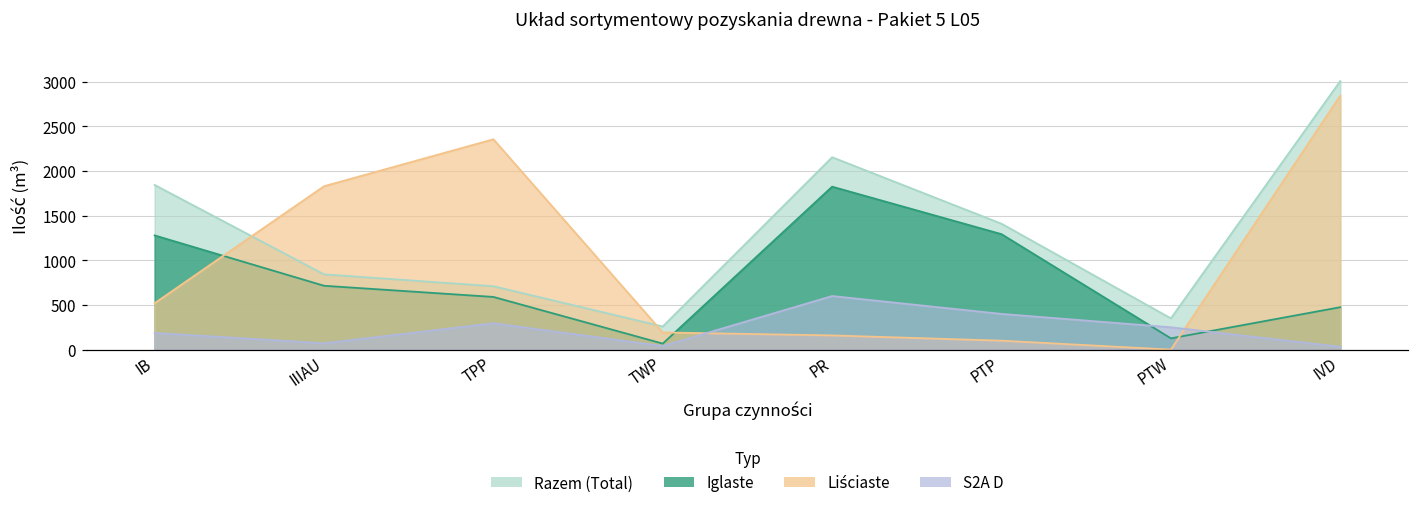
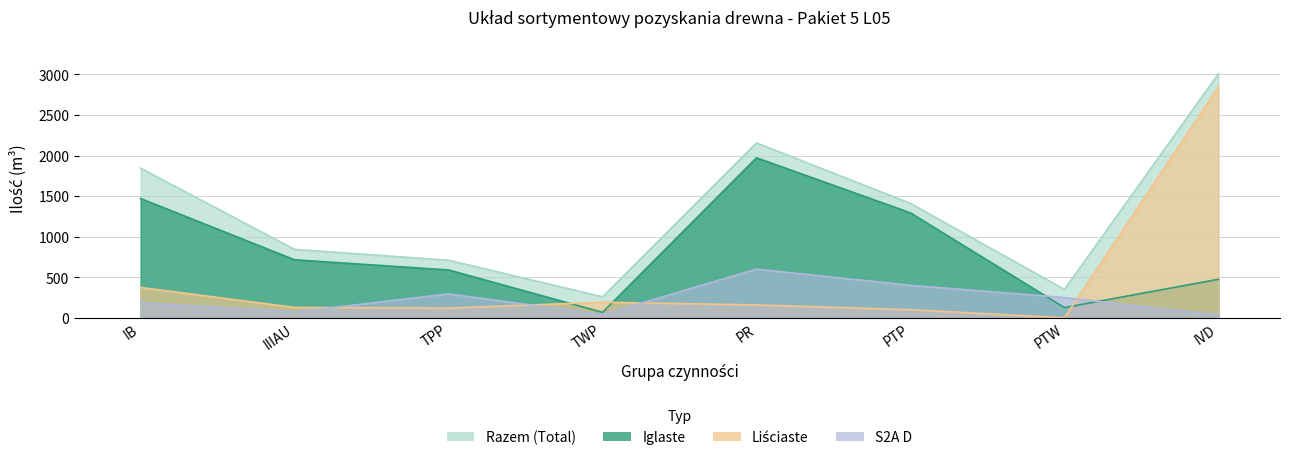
  {
    "Iglaste": {
-     "IB": 1300,
+     "IB": 1500,
      "IIIAU": 700,
      "TPP": 600,
-     "PR": 1800,
+     "PR": 2000,
      "PTP": 1300,
      "PTW": 100,
      "IVD": 500
    },
    "Liściaste": {
-     "IB": 500,
-     "IIIAU": 1800,
-     "TPP": 2400,
+     "IB": 400,
+     "IIIAU": 100,
+     "TPP": 100,
      "TWP": 200,
      "PR": 200,
      "PTP": 100,
      "PTW": 0,
      "IVD": 2800
    }
  }
